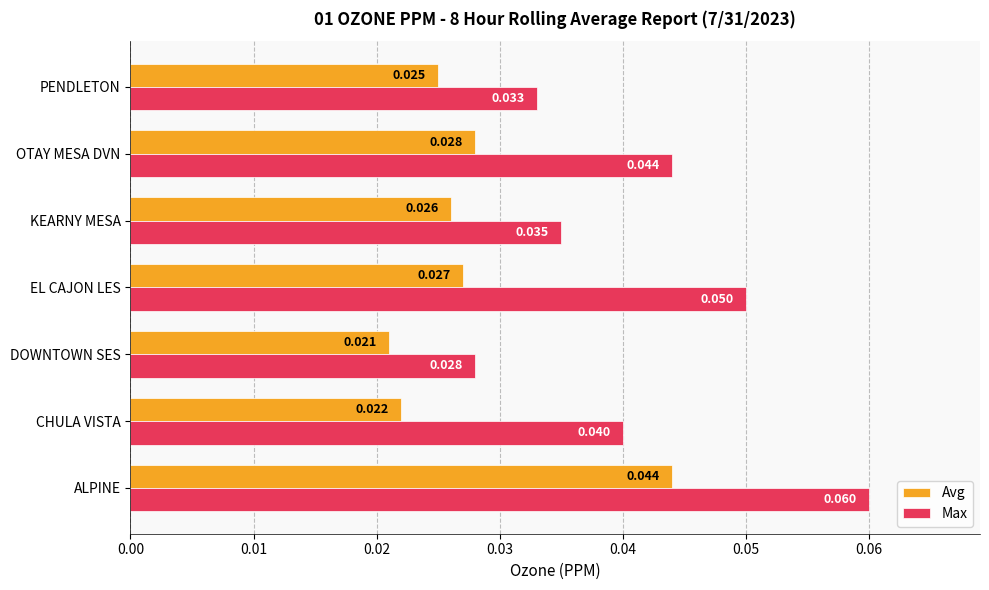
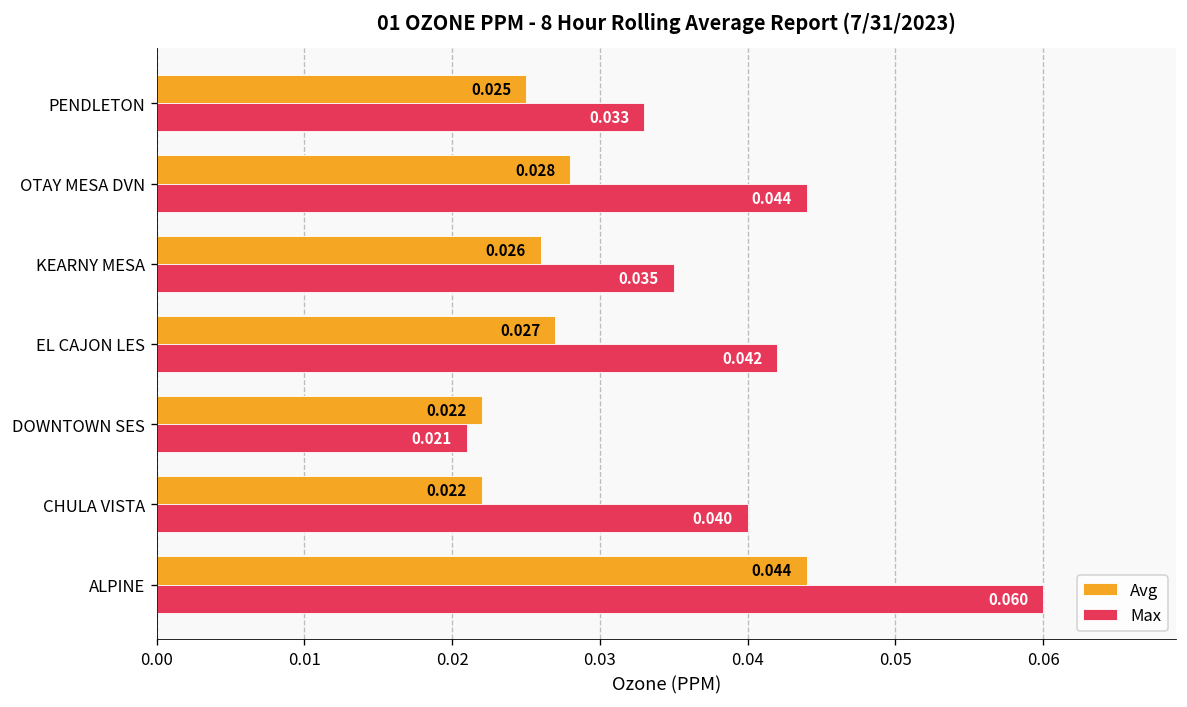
  {
    "Avg": {
      "PENDLETON": 0.025,
      "OTAY MESA DVN": 0.028,
      "KEARNY MESA": 0.026,
      "EL CAJON LES": 0.027,
-     "DOWNTOWN SES": 0.021,
+     "DOWNTOWN SES": 0.022,
      "CHULA VISTA": 0.022,
      "ALPINE": 0.044
    },
    "Max": {
      "PENDLETON": 0.033,
      "OTAY MESA DVN": 0.044,
      "KEARNY MESA": 0.035,
-     "EL CAJON LES": 0.050,
-     "DOWNTOWN SES": 0.028,
+     "EL CAJON LES": 0.042,
+     "DOWNTOWN SES": 0.021,
      "CHULA VISTA": 0.040,
      "ALPINE": 0.060
    }
  }
